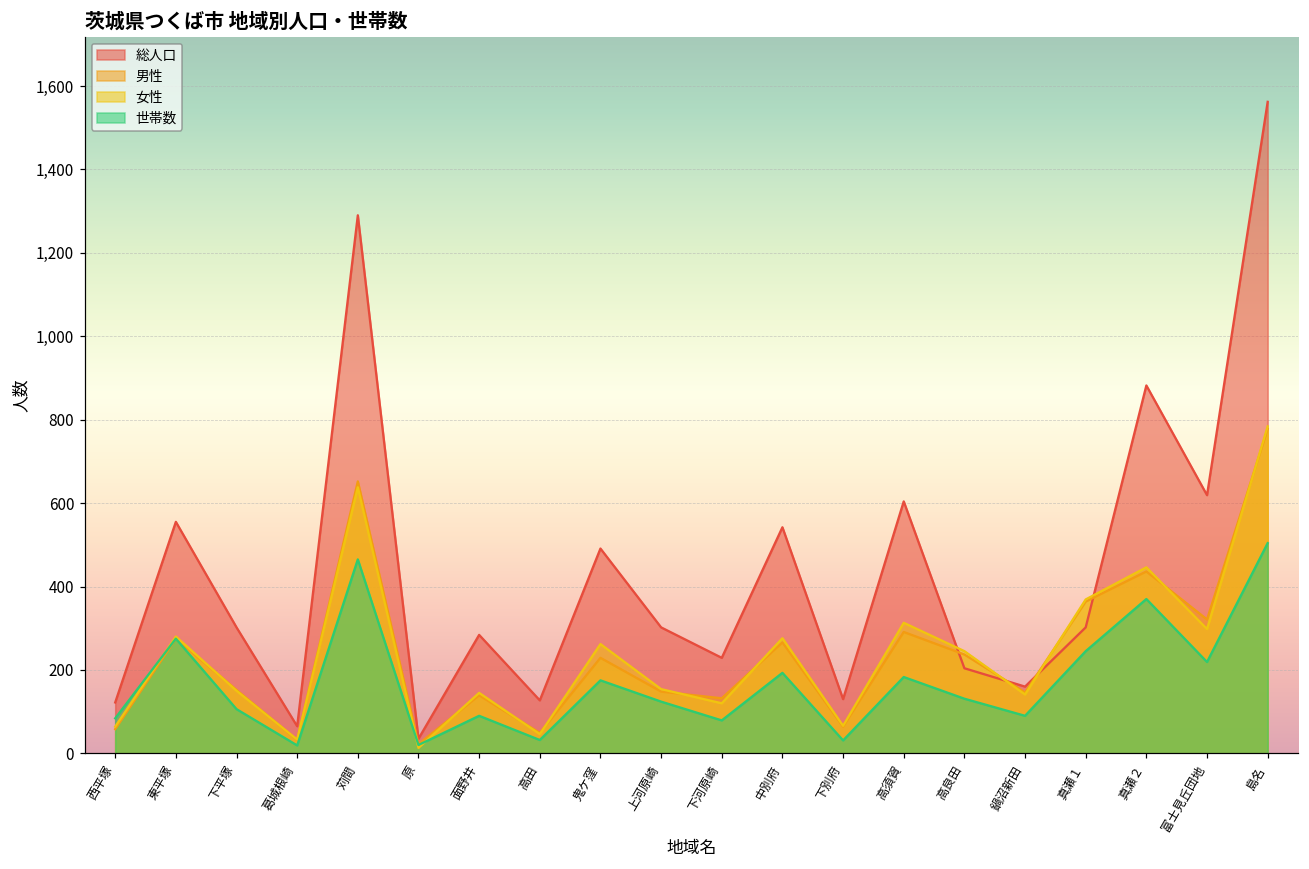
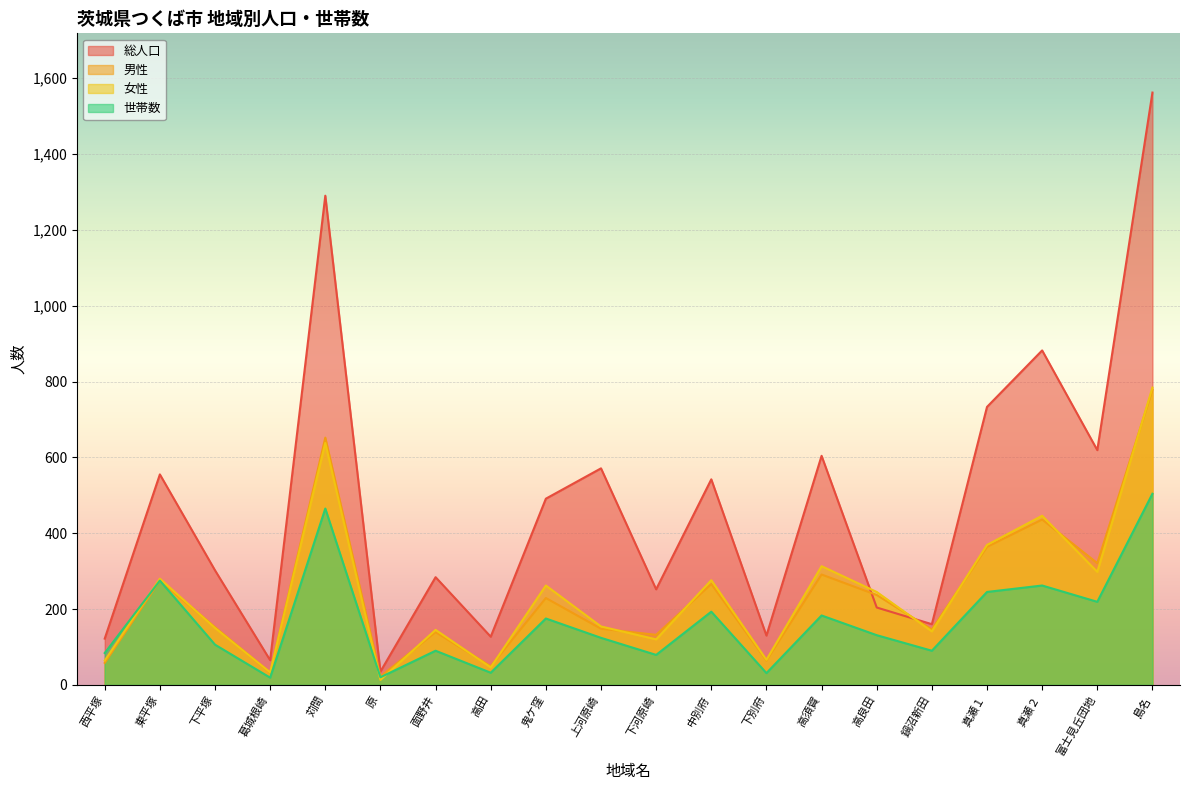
  {
    "総人口": {
      "西平塚": "120",
      "東平塚": "560",
      "下平塚": "300",
      "葛城根崎": "70",
      "苅間": "1,290",
      "原": "40",
      "面野井": "280",
      "高田": "130",
      "鬼ケ窪": "490",
-     "上河原崎": "300",
-     "下河原崎": "230",
+     "上河原崎": "570",
+     "下河原崎": "250",
      "中別府": "540",
      "下別府": "130",
      "高須賀": "600",
      "高良田": "200",
      "鍋沼新田": "160",
-     "真瀬１": "300",
+     "真瀬１": "730",
      "真瀬２": "880",
      "富士見丘団地": "620",
      "島名": "1,560"
    },
    "世帯数": {
      "西平塚": "80",
      "下平塚": "110",
      "葛城根崎": "20",
      "苅間": "470",
      "面野井": "90",
      "高田": "30",
      "鬼ケ窪": "180",
      "上河原崎": "120",
      "下河原崎": "80",
      "中別府": "190",
      "下別府": "30",
      "高須賀": "180",
      "高良田": "130",
      "鍋沼新田": "90",
      "真瀬１": "250",
-     "真瀬２": "370",
+     "真瀬２": "260",
      "富士見丘団地": "220",
      "島名": "500"
    }
  }
